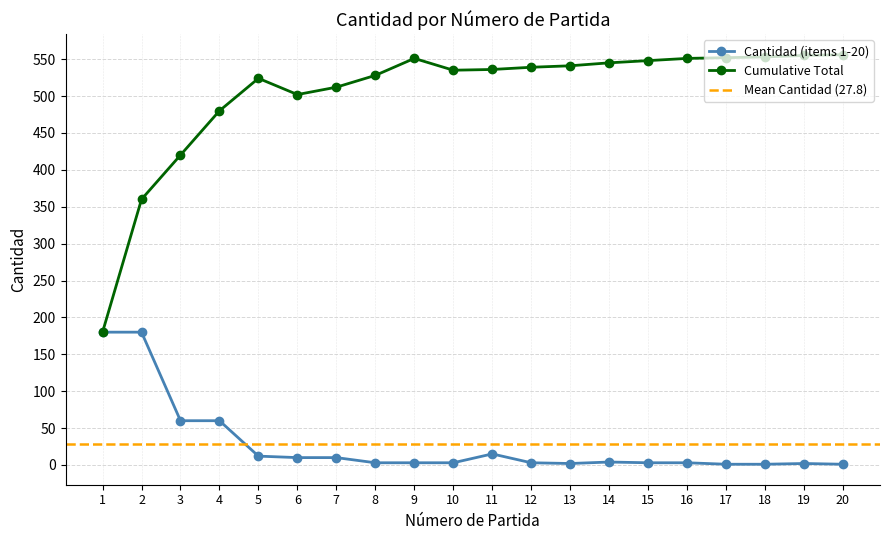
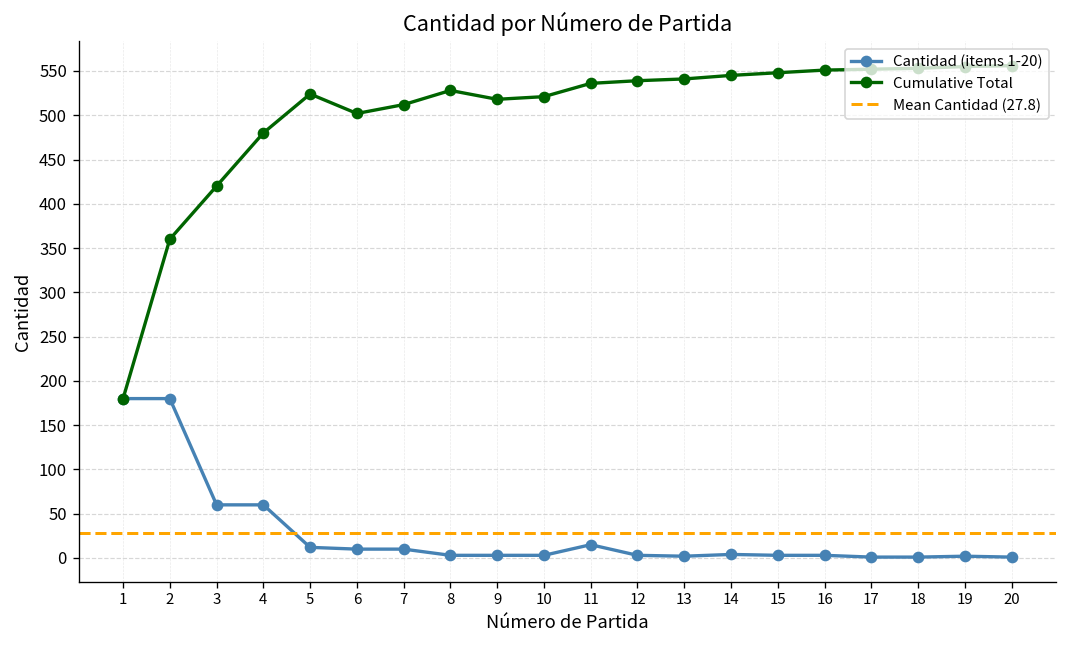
  {
    "Cantidad (items 1-20)": {
      "2": 180,
      "3": 60,
      "4": 60,
      "5": 10,
      "6": 10,
      "7": 10,
      "8": 0,
      "9": 0,
      "10": 0,
      "11": 20,
      "12": 0,
      "13": 0,
      "14": 0,
      "15": 0,
      "16": 0,
      "17": 0,
      "18": 0,
      "19": 0,
      "20": 0
    },
    "Cumulative Total": {
      "2": 360,
      "3": 420,
      "4": 480,
      "5": 520,
      "6": 500,
      "7": 510,
      "8": 530,
-     "9": 550,
-     "10": 540,
+     "9": 520,
+     "10": 520,
      "11": 540,
      "12": 540,
      "13": 540,
      "14": 550,
      "15": 550,
      "16": 550
    }
  }
